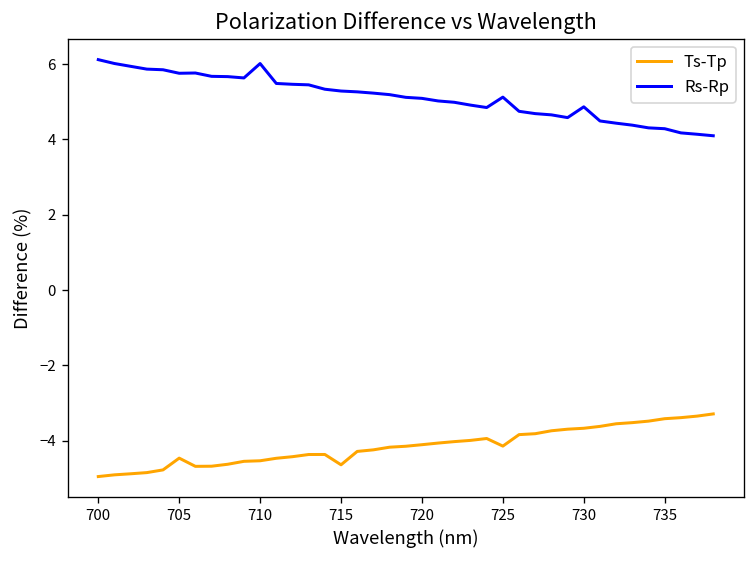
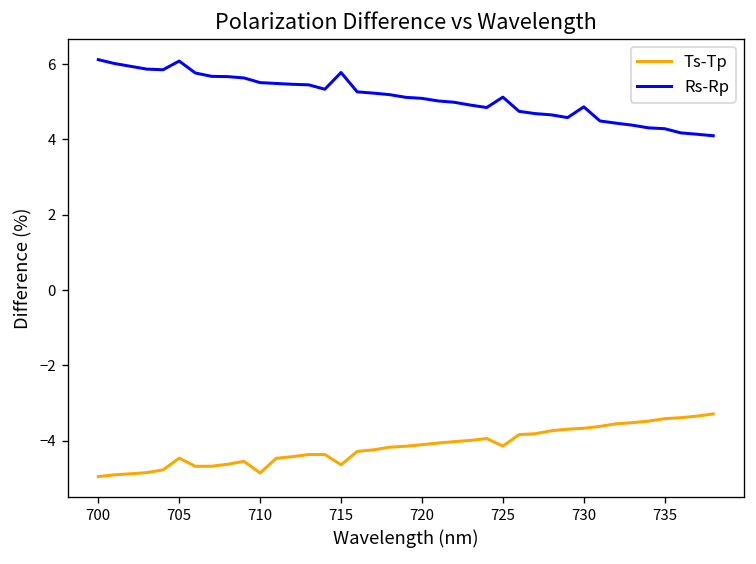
  {
    "Ts-Tp": {
      "700": -4.9,
      "705": -4.5,
-     "710": -4.5,
+     "710": -4.9,
      "715": -4.6,
      "720": -4.1,
      "725": -4.1,
      "730": -3.7,
      "735": -3.4
    },
    "Rs-Rp": {
      "700": 6.1,
-     "705": 5.8,
-     "710": 6.0,
-     "715": 5.3,
+     "705": 6.1,
+     "710": 5.5,
+     "715": 5.8,
      "720": 5.1,
      "725": 5.1,
      "730": 4.9,
      "735": 4.3
    }
  }
